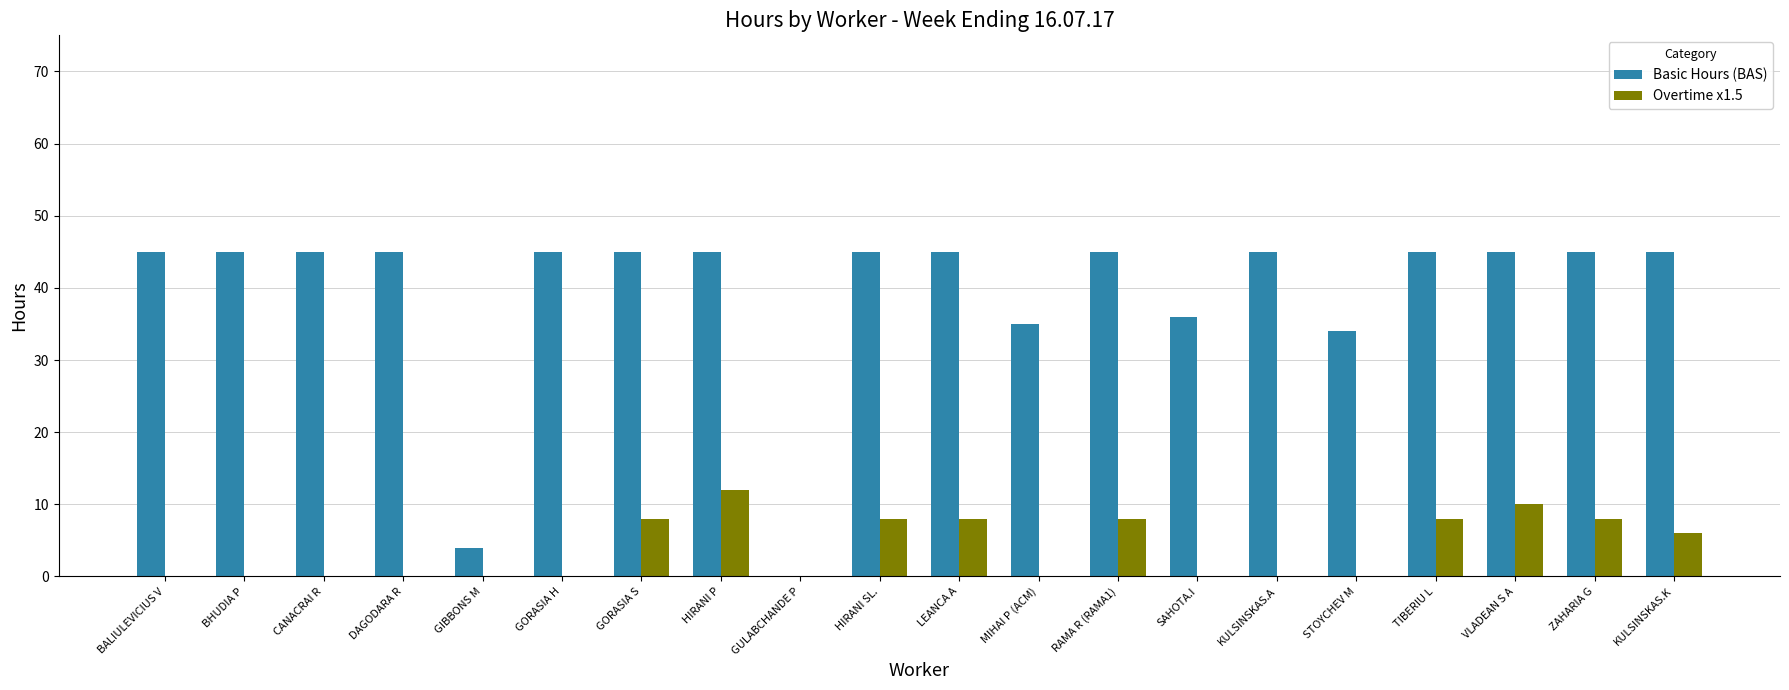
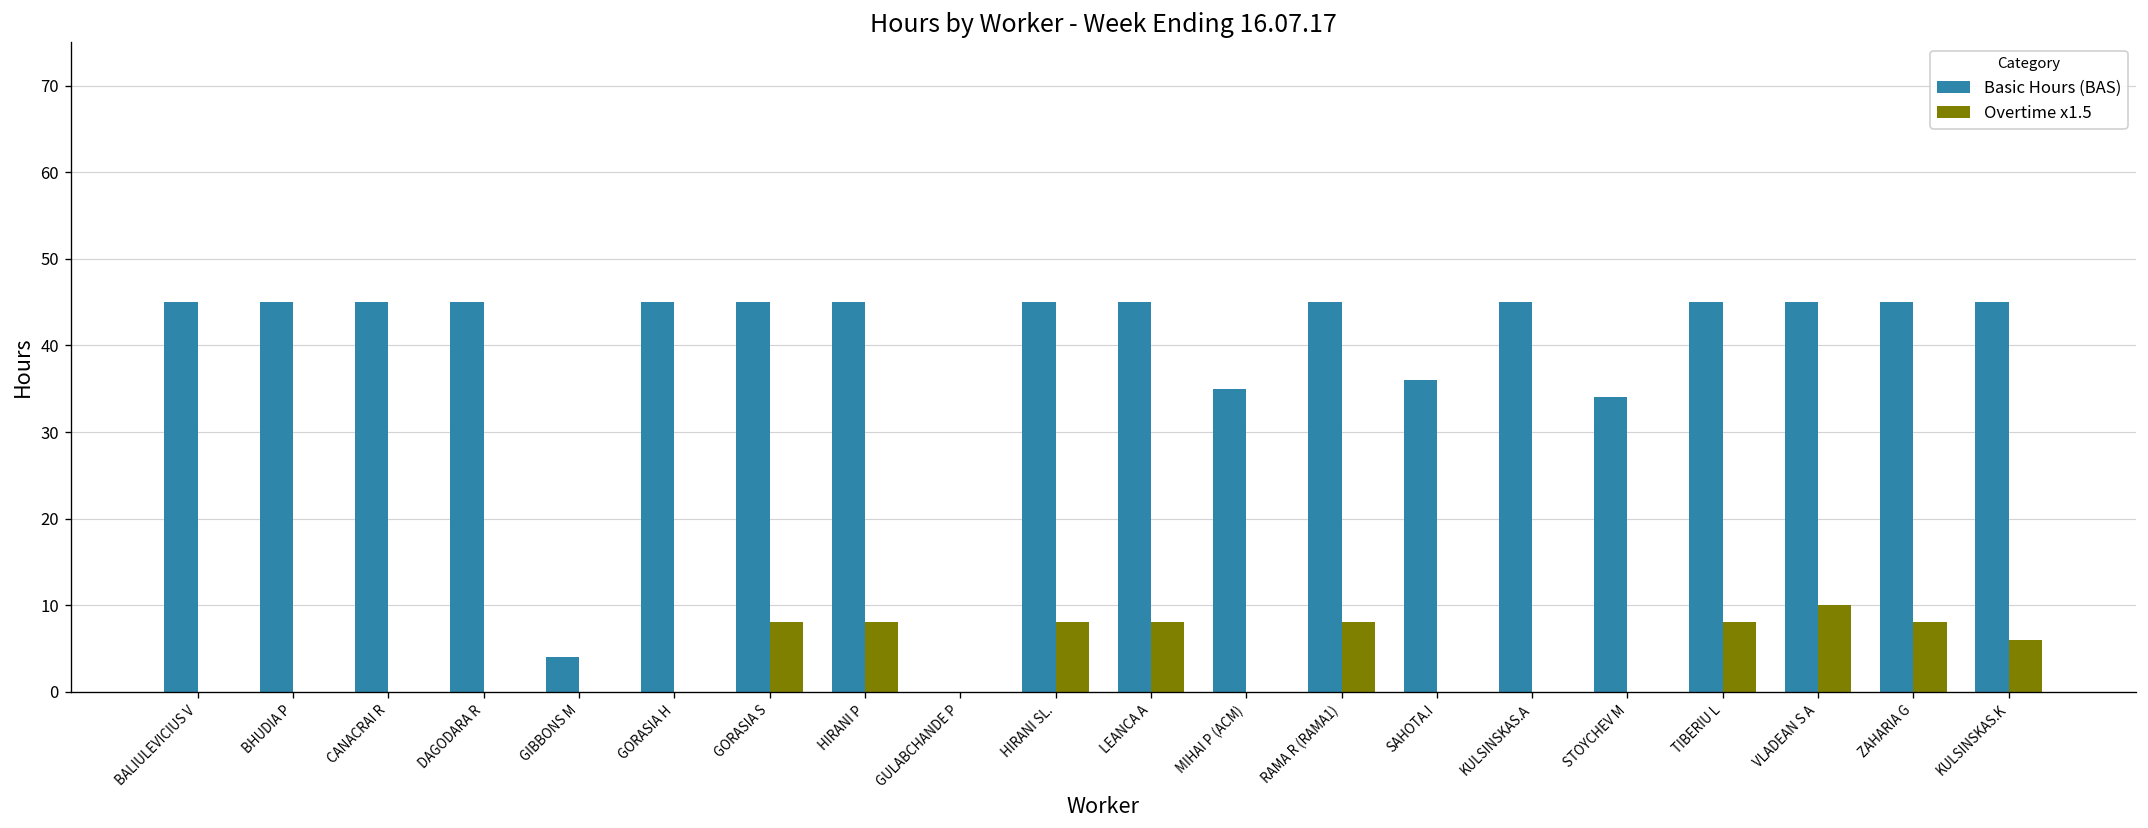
  {
    "Basic Hours (BAS)": {
      "BALIULEVICIUS V": 45,
      "BHUDIA P": 45,
      "CANACRAI R": 45,
      "DAGODARA R": 45,
      "GIBBONS M": 4,
      "GORASIA H": 45,
      "GORASIA S": 45,
      "HIRANI P": 45,
      "GULABCHANDE P": 0,
      "HIRANI SL.": 45,
      "LEANCA A": 45,
      "MIHAI P (ACM)": 35,
      "RAMA R (RAMA1)": 45,
      "SAHOTA.I": 36,
      "KULSINSKAS.A": 45,
      "STOYCHEV M": 34,
      "TIBERIU L": 45,
      "VLADEAN S A": 45,
      "ZAHARIA G": 45,
      "KULSINSKAS.K": 45
    },
    "Overtime x1.5": {
      "BALIULEVICIUS V": 0,
      "BHUDIA P": 0,
      "CANACRAI R": 0,
      "DAGODARA R": 0,
      "GIBBONS M": 0,
      "GORASIA H": 0,
      "GORASIA S": 8,
-     "HIRANI P": 12,
+     "HIRANI P": 8,
      "GULABCHANDE P": 0,
      "HIRANI SL.": 8,
      "LEANCA A": 8,
      "MIHAI P (ACM)": 0,
      "RAMA R (RAMA1)": 8,
      "SAHOTA.I": 0,
      "KULSINSKAS.A": 0,
      "STOYCHEV M": 0,
      "TIBERIU L": 8,
      "VLADEAN S A": 10,
      "ZAHARIA G": 8,
      "KULSINSKAS.K": 6
    }
  }
